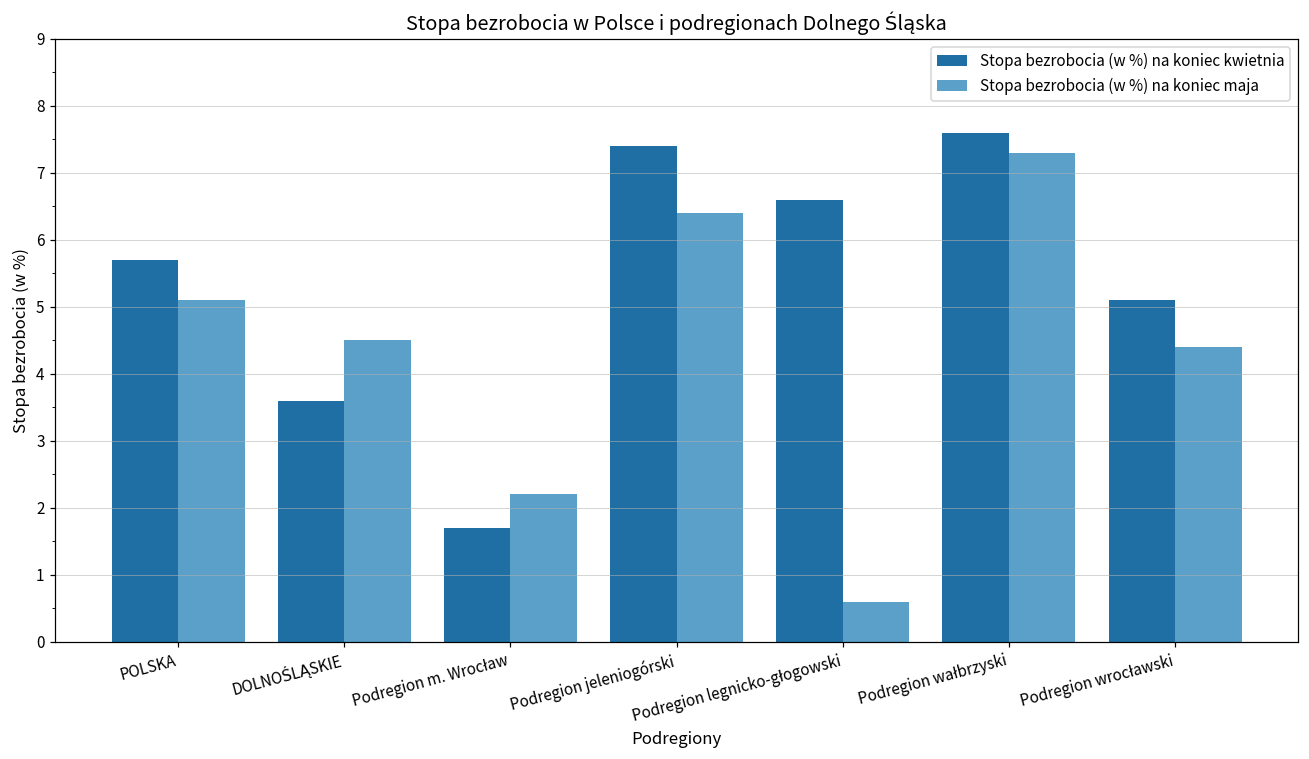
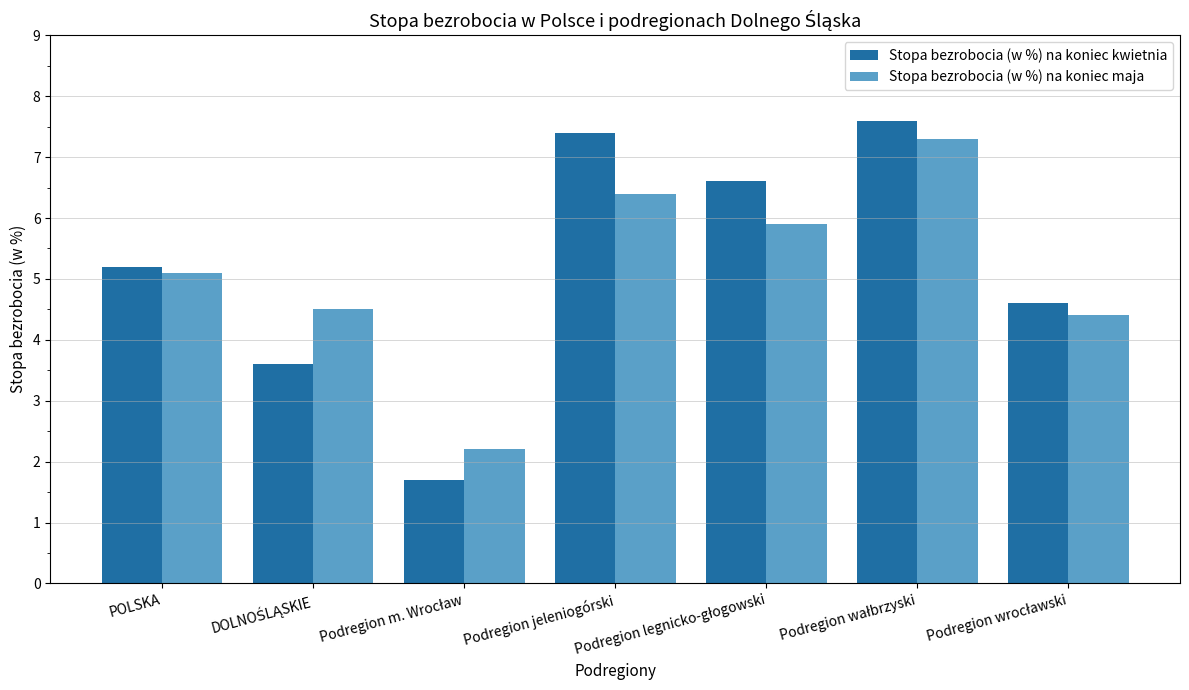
  {
    "Stopa bezrobocia (w %) na koniec kwietnia": {
-     "POLSKA": 5.7,
+     "POLSKA": 5.2,
      "DOLNOŚLĄSKIE": 3.6,
      "Podregion m. Wrocław": 1.7,
      "Podregion jeleniogórski": 7.4,
      "Podregion legnicko-głogowski": 6.6,
      "Podregion wałbrzyski": 7.6,
-     "Podregion wrocławski": 5.1
+     "Podregion wrocławski": 4.6
    },
    "Stopa bezrobocia (w %) na koniec maja": {
      "POLSKA": 5.1,
      "DOLNOŚLĄSKIE": 4.5,
      "Podregion m. Wrocław": 2.2,
      "Podregion jeleniogórski": 6.4,
-     "Podregion legnicko-głogowski": 0.6,
+     "Podregion legnicko-głogowski": 5.9,
      "Podregion wałbrzyski": 7.3,
      "Podregion wrocławski": 4.4
    }
  }
